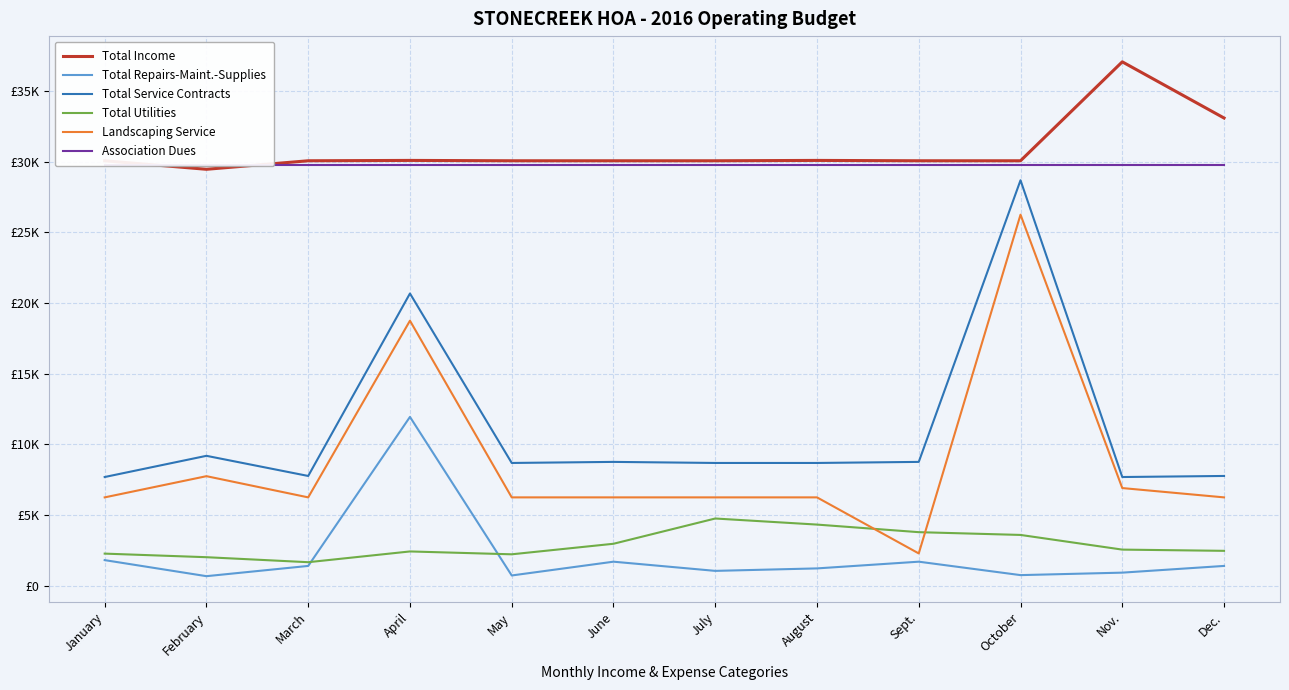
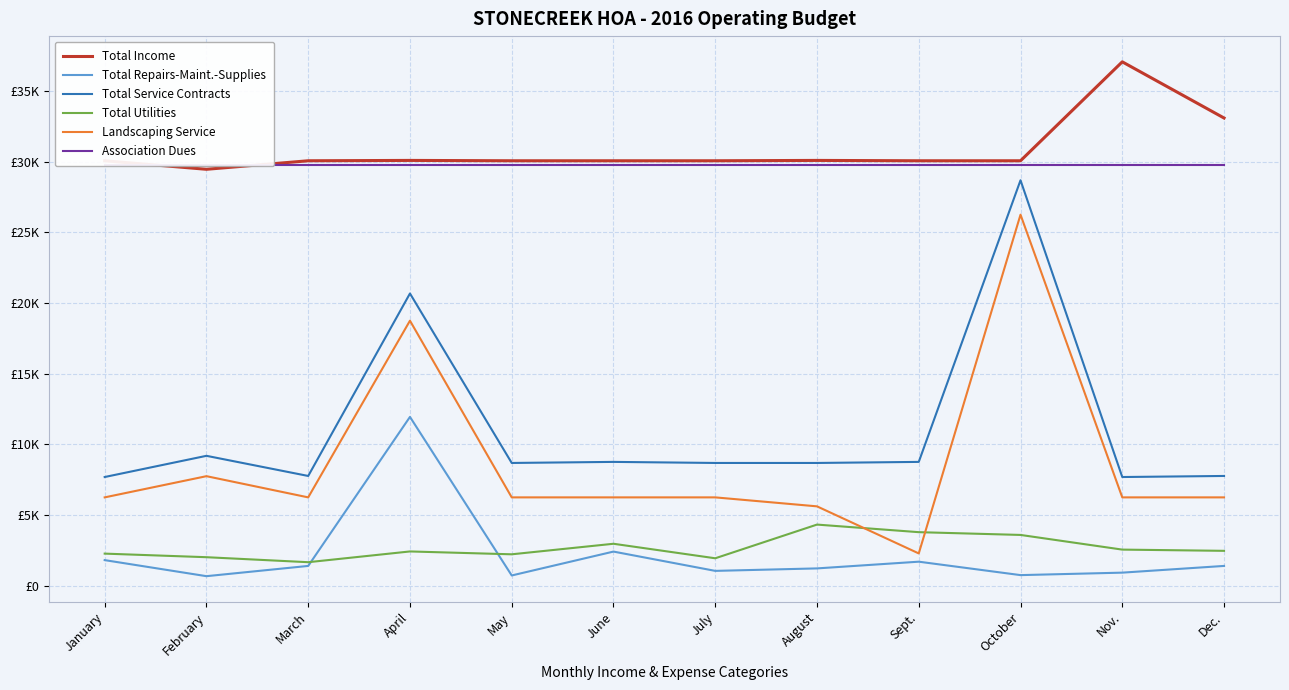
  {
    "Total Income": {
      "February": "£29500",
      "March": "£30100",
      "April": "£30100",
      "May": "£30100",
      "June": "£30100",
      "July": "£30100",
      "August": "£30100",
      "Sept.": "£30100",
      "October": "£30100",
      "Nov.": "£37100",
      "Dec.": "£33100"
    },
    "Total Repairs-Maint.-Supplies": {
      "January": "£1800",
      "February": "£700",
      "March": "£1400",
      "April": "£11900",
      "May": "£700",
-     "June": "£1700",
+     "June": "£2400",
      "July": "£1100",
      "August": "£1200",
      "Sept.": "£1700",
      "October": "£800",
      "Nov.": "£900",
      "Dec.": "£1400"
    },
    "Total Service Contracts": {
      "January": "£7700",
      "February": "£9200",
      "March": "£7800",
      "April": "£20700",
      "May": "£8700",
      "June": "£8800",
      "July": "£8700",
      "August": "£8700",
      "Sept.": "£8800",
      "October": "£28700",
      "Nov.": "£7700",
      "Dec.": "£7800"
    },
    "Total Utilities": {
      "January": "£2300",
      "February": "£2000",
      "March": "£1700",
      "April": "£2400",
      "May": "£2200",
      "June": "£3000",
-     "July": "£4800",
+     "July": "£1900",
      "August": "£4300",
      "Sept.": "£3800",
      "October": "£3600",
      "Nov.": "£2600",
      "Dec.": "£2500"
    },
    "Landscaping Service": {
      "January": "£6300",
      "February": "£7800",
      "March": "£6300",
      "April": "£18800",
      "May": "£6300",
      "June": "£6300",
      "July": "£6300",
-     "August": "£6300",
+     "August": "£5600",
      "Sept.": "£2300",
      "October": "£26300",
-     "Nov.": "£6900",
+     "Nov.": "£6300",
      "Dec.": "£6300"
    },
    "Association Dues": {
      "March": "£29800",
      "April": "£29800",
      "May": "£29800",
      "June": "£29800",
      "July": "£29800",
      "August": "£29800",
      "Sept.": "£29800",
      "October": "£29800",
      "Nov.": "£29800",
      "Dec.": "£29800"
    }
  }
